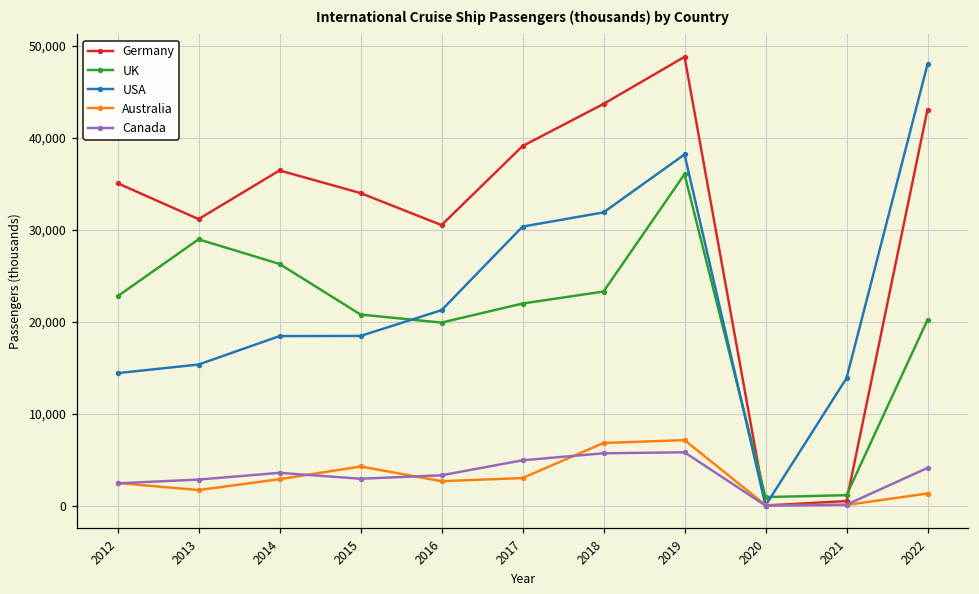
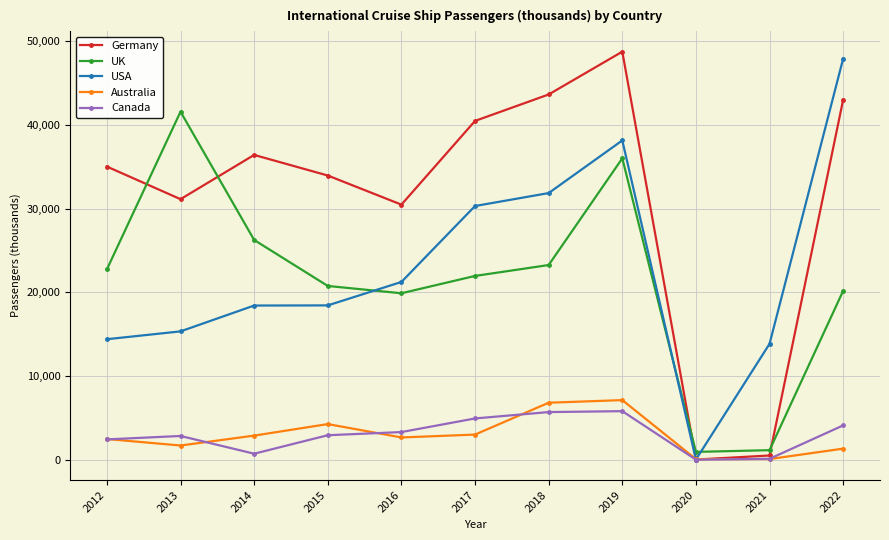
  {
    "Germany": {
      "2012": "35,000",
      "2013": "31,000",
      "2014": "36,000",
      "2015": "34,000",
      "2016": "30,000",
-     "2017": "39,000",
+     "2017": "40,000",
      "2018": "44,000",
      "2019": "49,000",
      "2021": "0",
      "2022": "43,000"
    },
    "UK": {
      "2012": "23,000",
-     "2013": "29,000",
+     "2013": "42,000",
      "2014": "26,000",
      "2015": "21,000",
      "2016": "20,000",
      "2017": "22,000",
      "2018": "23,000",
      "2019": "36,000",
      "2020": "1,000",
      "2021": "1,000",
      "2022": "20,000"
    },
    "USA": {
      "2012": "14,000",
      "2013": "15,000",
      "2014": "18,000",
      "2015": "18,000",
      "2016": "21,000",
      "2017": "30,000",
      "2018": "32,000",
      "2019": "38,000",
      "2021": "14,000",
      "2022": "48,000"
    },
    "Australia": {
      "2013": "2,000",
      "2014": "3,000",
      "2015": "4,000",
      "2016": "3,000",
      "2017": "3,000",
      "2018": "7,000",
      "2019": "7,000",
      "2022": "1,000"
    },
    "Canada": {
      "2013": "3,000",
-     "2014": "4,000",
+     "2014": "1,000",
      "2015": "3,000",
      "2016": "3,000",
      "2017": "5,000",
      "2018": "6,000",
      "2019": "6,000",
      "2022": "4,000"
    }
  }
